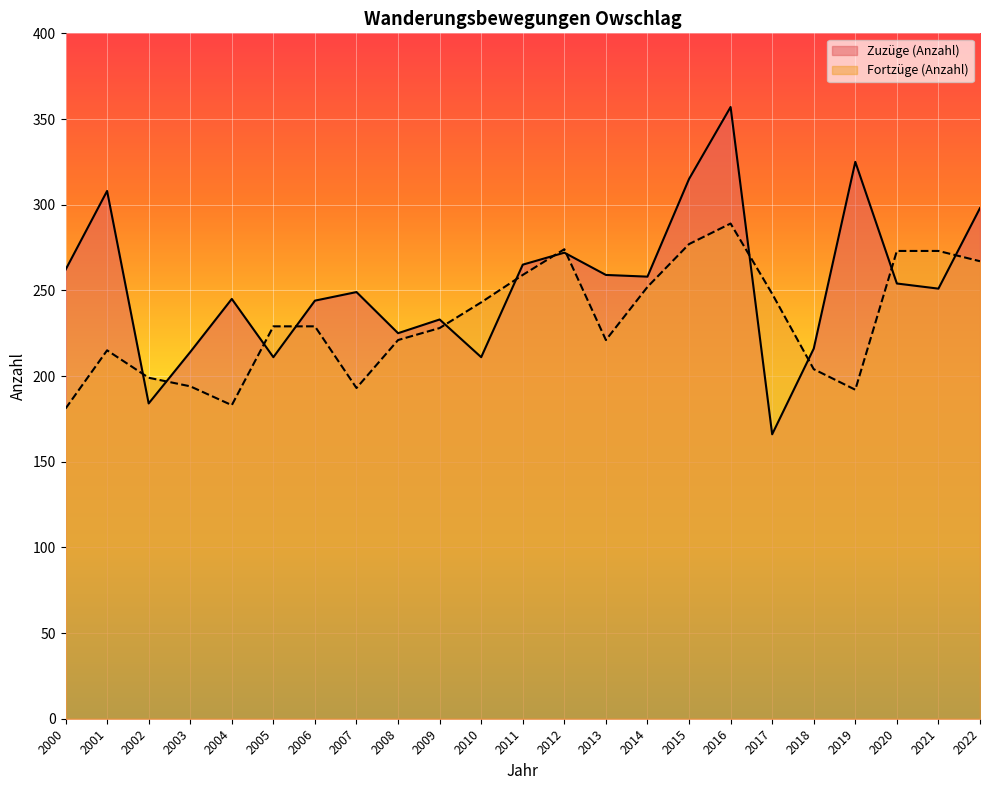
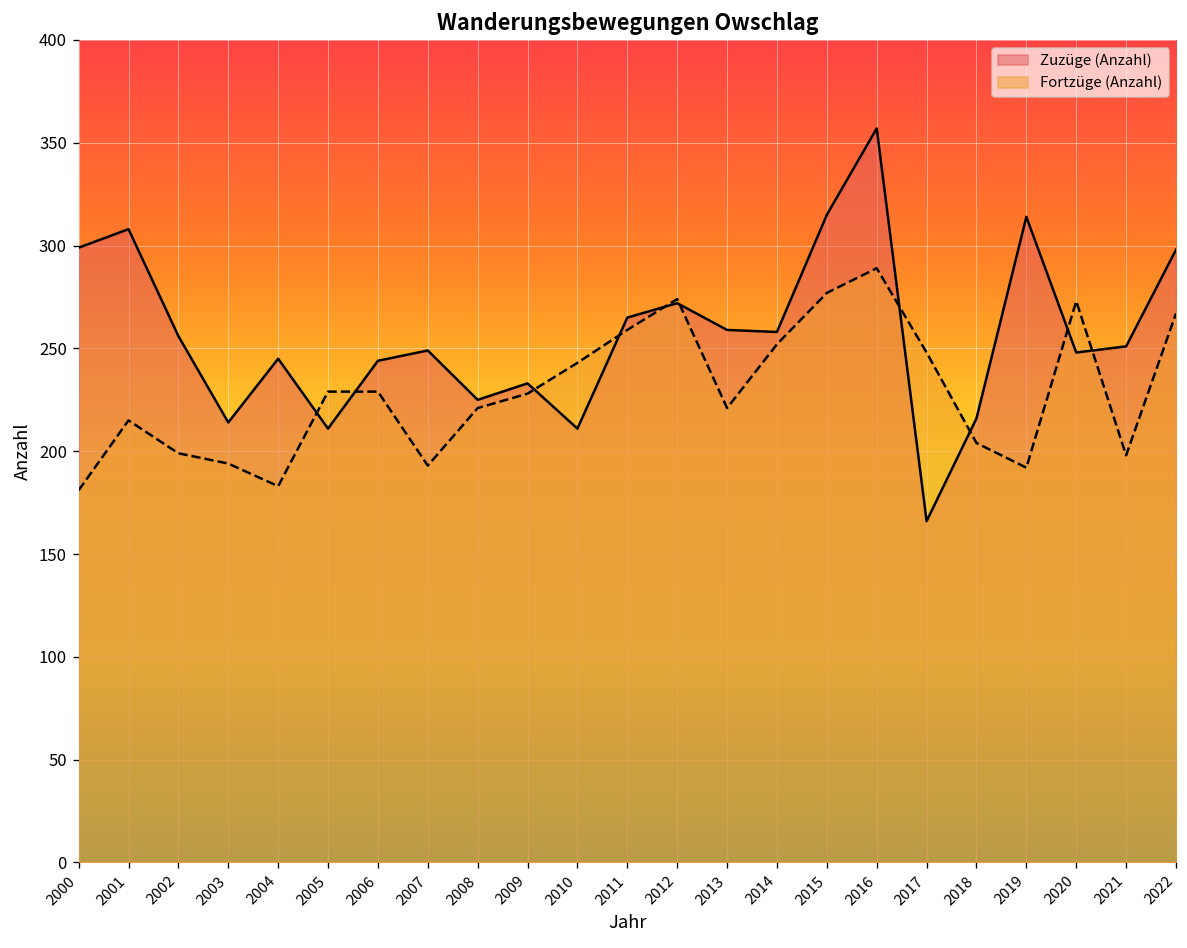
  {
    "Zuzüge (Anzahl)": {
-     "2000": 262,
+     "2000": 299,
      "2001": 308,
-     "2002": 184,
+     "2002": 256,
      "2003": 214,
      "2004": 245,
      "2005": 211,
      "2006": 244,
      "2007": 249,
      "2008": 225,
      "2009": 233,
      "2010": 211,
      "2011": 265,
      "2012": 272,
      "2013": 259,
      "2014": 258,
      "2015": 315,
      "2016": 357,
      "2017": 166,
      "2018": 216,
-     "2019": 325,
-     "2020": 254,
+     "2019": 314,
+     "2020": 248,
      "2021": 251,
      "2022": 298
    },
    "Fortzüge (Anzahl)": {
      "2000": 181,
      "2001": 215,
      "2002": 199,
      "2003": 194,
      "2004": 183,
      "2005": 229,
      "2006": 229,
      "2007": 193,
      "2008": 221,
      "2009": 228,
      "2010": 243,
      "2011": 259,
      "2012": 274,
      "2013": 221,
      "2014": 252,
      "2015": 277,
      "2016": 289,
      "2017": 248,
      "2018": 204,
      "2019": 192,
      "2020": 273,
-     "2021": 273,
+     "2021": 198,
      "2022": 267
    }
  }
